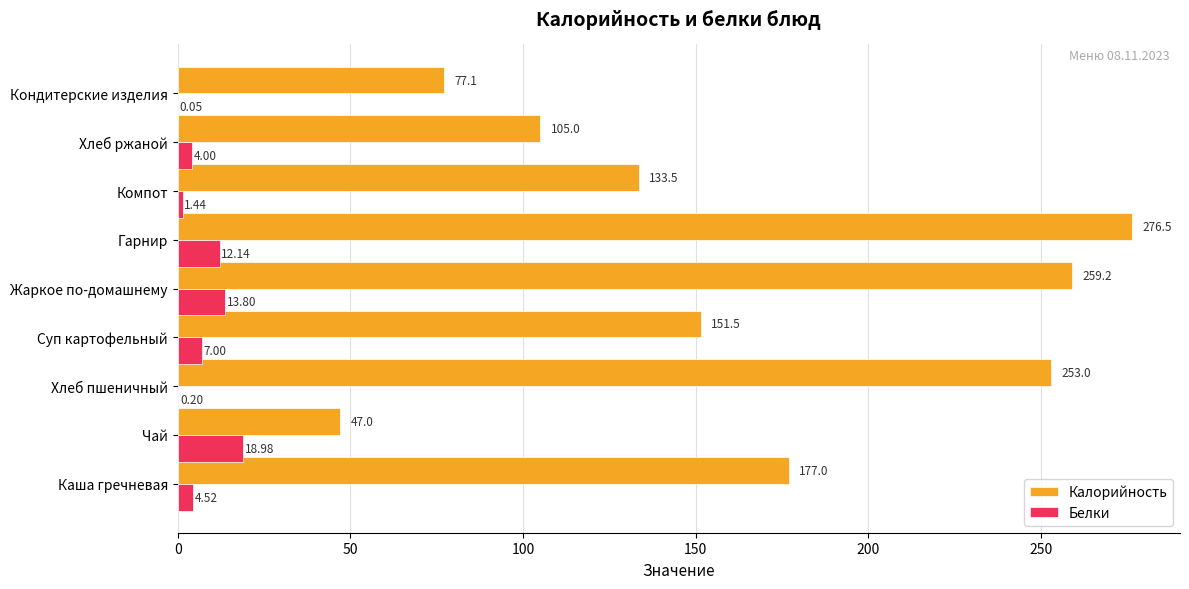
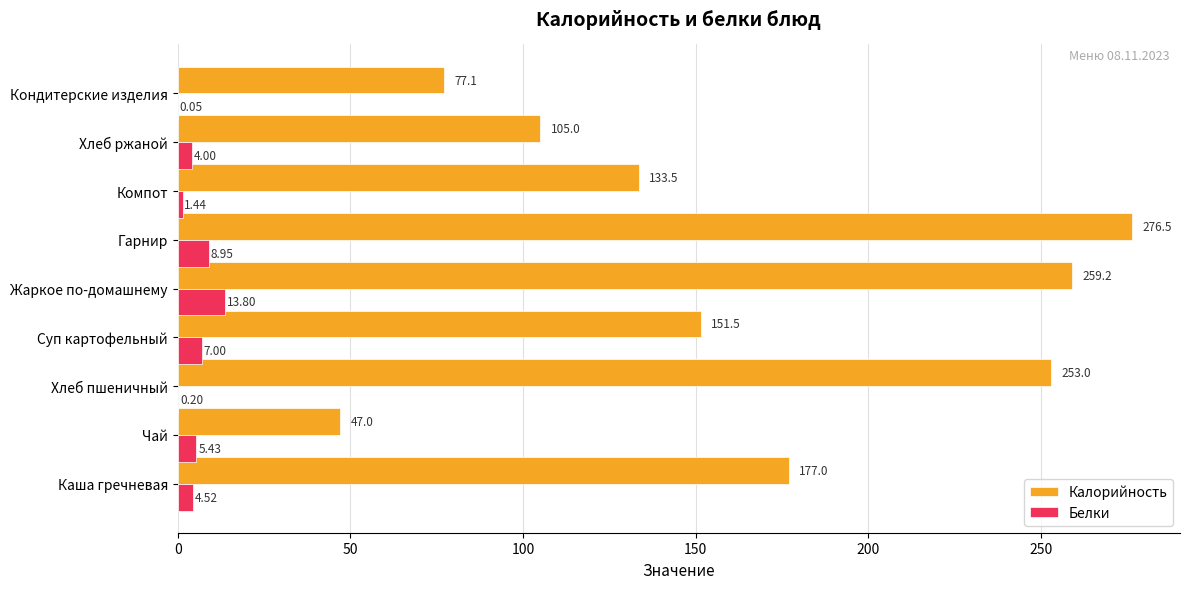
  {
    "Калорийность": {
      "Кондитерские изделия": 77.1,
      "Хлеб ржаной": 105.0,
      "Компот": 133.5,
      "Гарнир": 276.5,
      "Жаркое по-домашнему": 259.2,
      "Суп картофельный": 151.5,
      "Хлеб пшеничный": 253.0,
      "Чай": 47.0,
      "Каша гречневая": 177.0
    },
    "Белки": {
      "Кондитерские изделия": 0.05,
      "Хлеб ржаной": 4.00,
      "Компот": 1.44,
-     "Гарнир": 12.14,
+     "Гарнир": 8.95,
      "Жаркое по-домашнему": 13.80,
      "Суп картофельный": 7.00,
      "Хлеб пшеничный": 0.20,
-     "Чай": 18.98,
+     "Чай": 5.43,
      "Каша гречневая": 4.52
    }
  }
